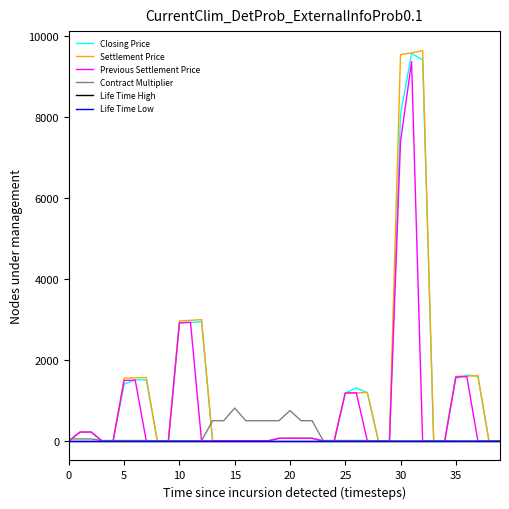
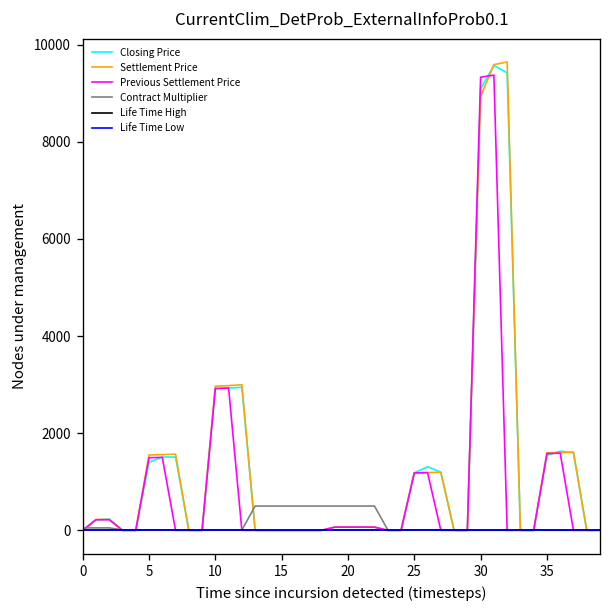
  {
    "Closing Price": {
      "5": 1400,
-     "30": 8100
+     "30": 9100
    },
    "Settlement Price": {
-     "30": 9500
+     "30": 8900
    },
    "Previous Settlement Price": {
-     "30": 7400
+     "30": 9300
    },
    "Contract Multiplier": {
-     "15": 800,
-     "20": 800
+     "15": 500,
+     "20": 500
    },
    "Life Time Low": {
      "20": 0
    }
  }
